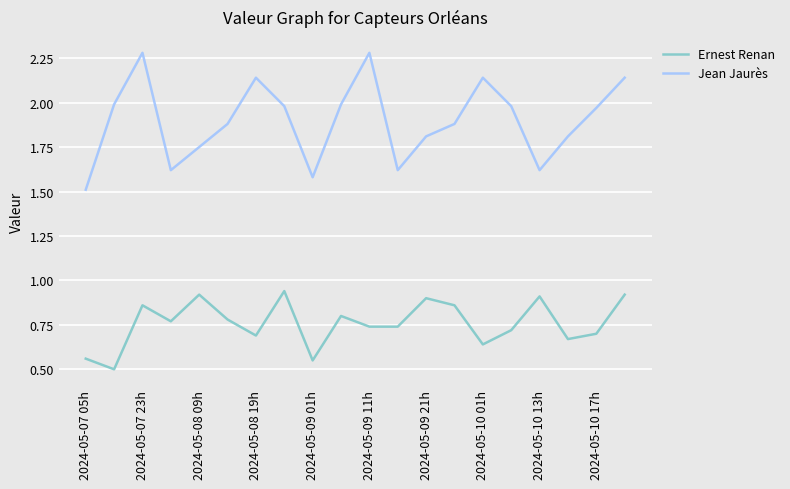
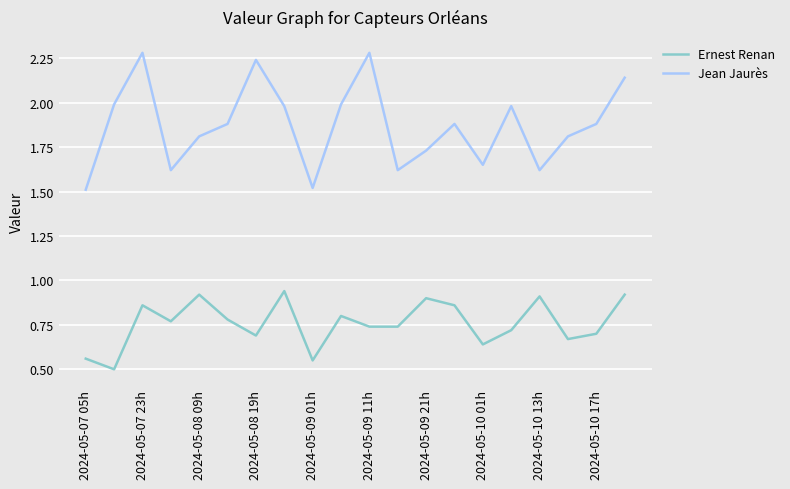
  {
    "Ernest Renan": {
      "2024-05-07 05h": 0.56,
      "2024-05-07 23h": 0.86,
      "2024-05-08 09h": 0.92,
      "2024-05-08 19h": 0.69,
      "2024-05-09 01h": 0.55,
      "2024-05-09 11h": 0.74,
      "2024-05-09 21h": 0.90,
      "2024-05-10 01h": 0.64,
      "2024-05-10 13h": 0.91,
      "2024-05-10 17h": 0.70
    },
    "Jean Jaurès": {
      "2024-05-07 05h": 1.51,
      "2024-05-07 23h": 2.28,
-     "2024-05-08 09h": 1.75,
-     "2024-05-08 19h": 2.14,
-     "2024-05-09 01h": 1.58,
+     "2024-05-08 09h": 1.81,
+     "2024-05-08 19h": 2.24,
+     "2024-05-09 01h": 1.52,
      "2024-05-09 11h": 2.28,
-     "2024-05-09 21h": 1.81,
-     "2024-05-10 01h": 2.14,
+     "2024-05-09 21h": 1.73,
+     "2024-05-10 01h": 1.65,
      "2024-05-10 13h": 1.62,
-     "2024-05-10 17h": 1.97
+     "2024-05-10 17h": 1.88
    }
  }
